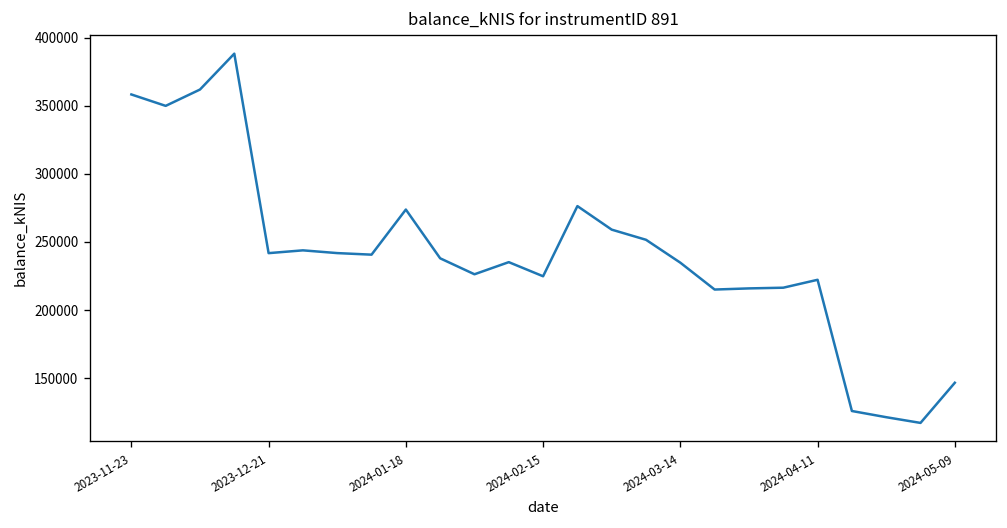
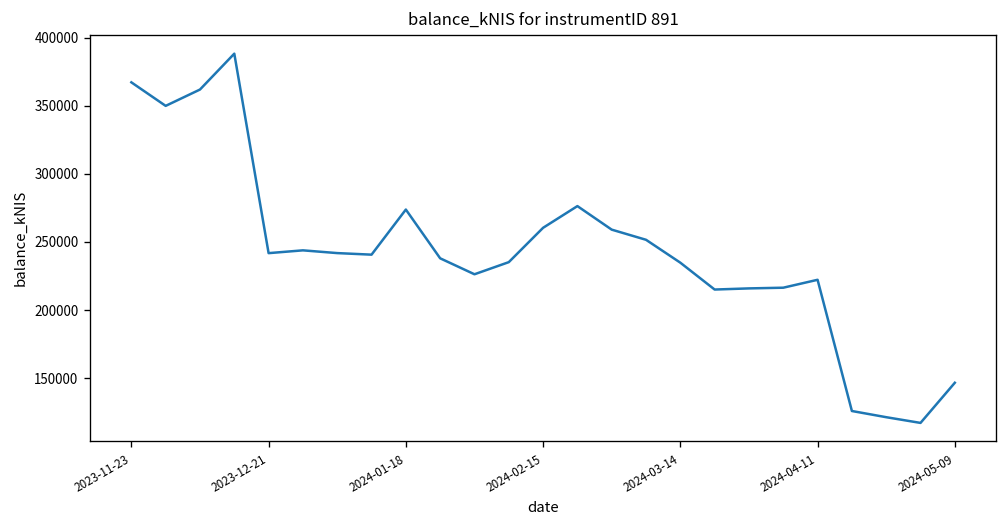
  {
-   "2023-11-23": 358000,
+   "2023-11-23": 367000,
    "2023-12-21": 242000,
    "2024-01-18": 274000,
-   "2024-02-15": 225000,
+   "2024-02-15": 260000,
    "2024-03-14": 235000,
    "2024-04-11": 222000,
    "2024-05-09": 147000
  }
